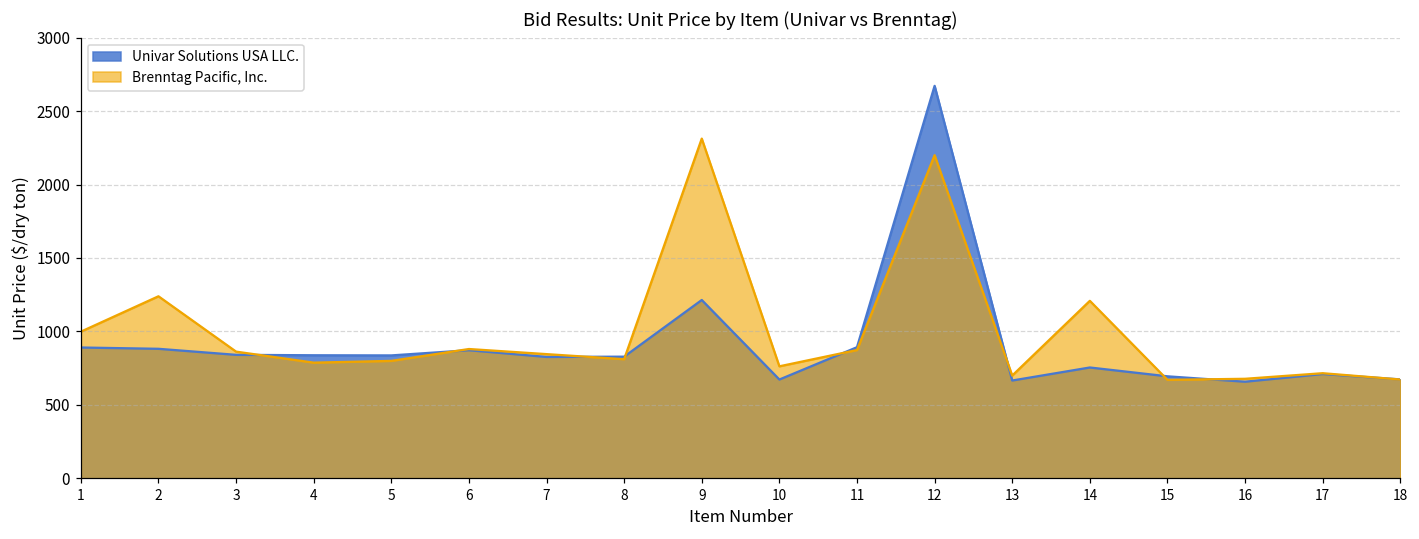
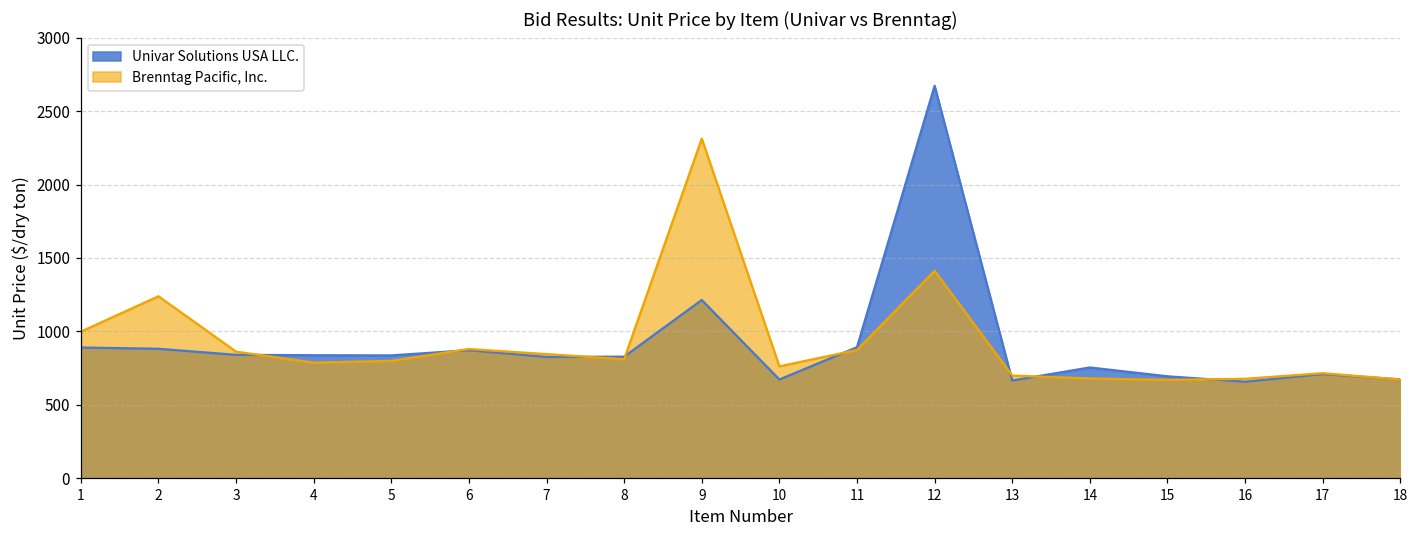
  {
    "Univar Solutions USA LLC.": {
      "1": 890,
      "2": 880,
      "3": 840,
      "4": 840,
      "5": 840,
      "7": 830,
      "9": 1210,
      "10": 670,
      "11": 890,
      "12": 2670,
      "13": 670,
      "14": 750,
      "15": 690,
      "16": 660
    },
    "Brenntag Pacific, Inc.": {
      "1": 1000,
      "2": 1240,
      "3": 860,
      "4": 790,
      "5": 800,
      "7": 850,
      "9": 2310,
      "10": 760,
      "11": 870,
-     "12": 2200,
+     "12": 1410,
      "13": 700,
-     "14": 1210,
+     "14": 680,
      "15": 670,
      "16": 680
    }
  }
